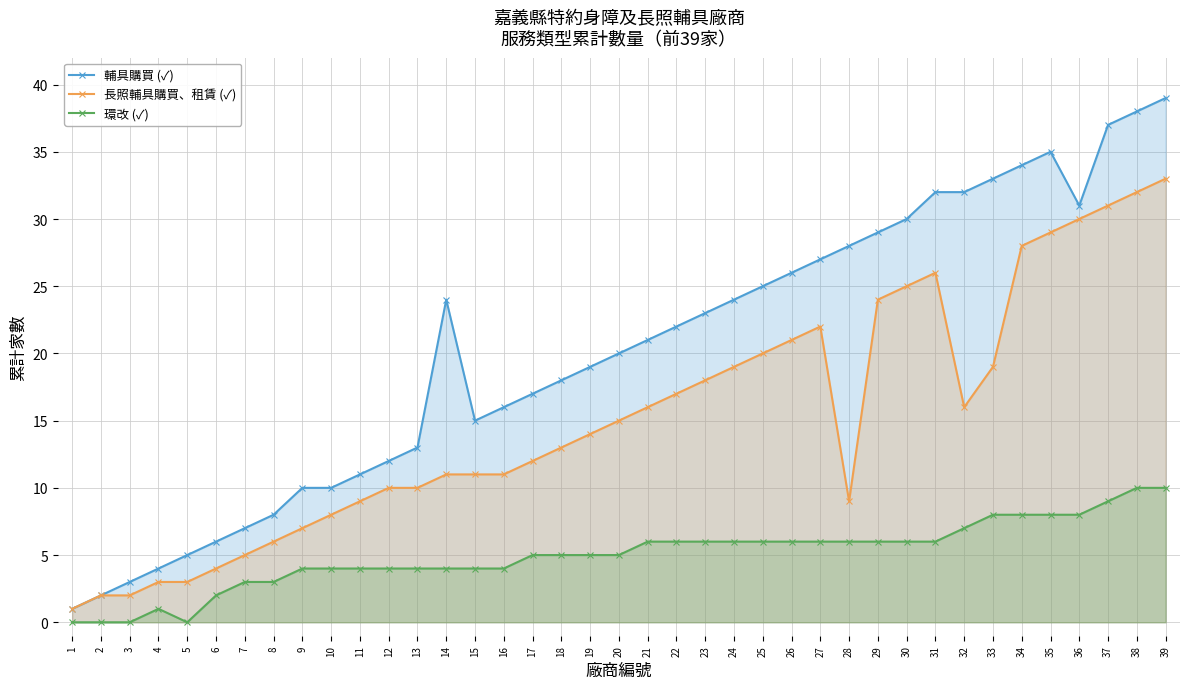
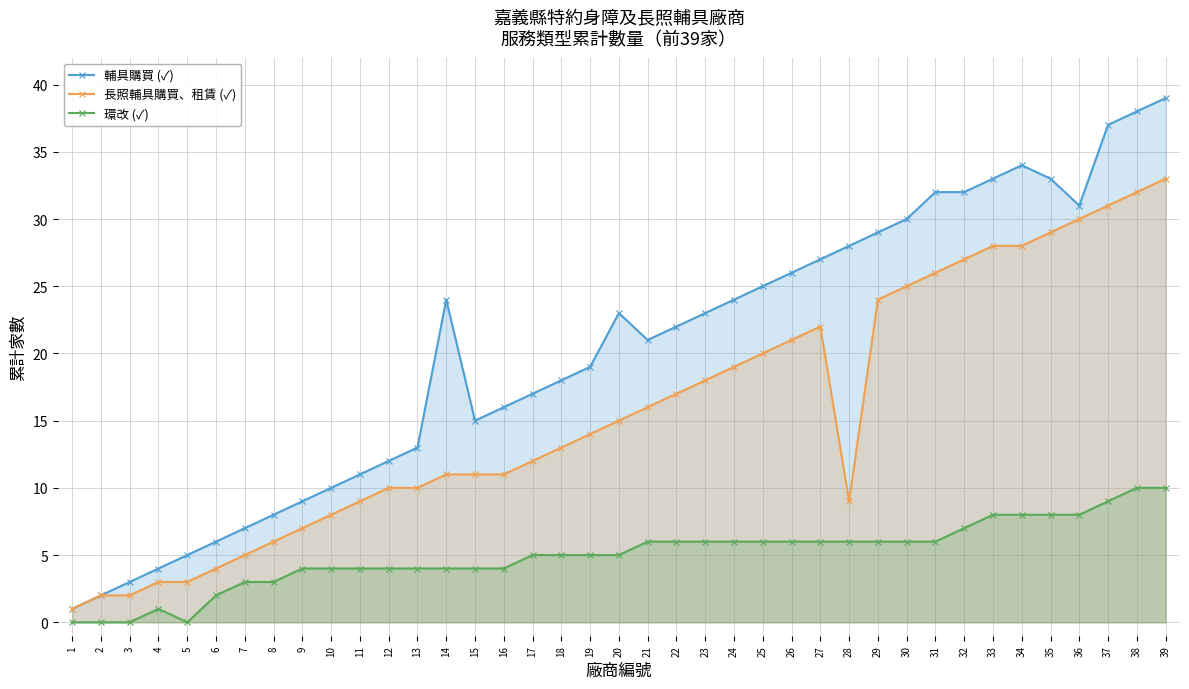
  {
    "輔具購買 (✓)": {
      "3": 3,
      "4": 4,
      "5": 5,
      "6": 6,
      "7": 7,
      "8": 8,
-     "9": 10,
+     "9": 9,
      "10": 10,
      "11": 11,
      "12": 12,
      "13": 13,
      "14": 24,
      "15": 15,
      "16": 16,
      "17": 17,
      "18": 18,
      "19": 19,
-     "20": 20,
+     "20": 23,
      "21": 21,
      "22": 22,
      "23": 23,
      "24": 24,
      "25": 25,
      "26": 26,
      "27": 27,
      "28": 28,
      "29": 29,
      "30": 30,
      "31": 32,
      "32": 32,
      "33": 33,
      "34": 34,
-     "35": 35,
+     "35": 33,
      "36": 31,
      "37": 37,
      "38": 38,
      "39": 39
    },
    "長照輔具購買、租賃 (✓)": {
      "3": 2,
      "4": 3,
      "5": 3,
      "6": 4,
      "7": 5,
      "8": 6,
      "9": 7,
      "10": 8,
      "11": 9,
      "12": 10,
      "13": 10,
      "14": 11,
      "15": 11,
      "16": 11,
      "17": 12,
      "18": 13,
      "19": 14,
      "20": 15,
      "21": 16,
      "22": 17,
      "23": 18,
      "24": 19,
      "25": 20,
      "26": 21,
      "27": 22,
      "28": 9,
      "29": 24,
      "30": 25,
      "31": 26,
-     "32": 16,
-     "33": 19,
+     "32": 27,
+     "33": 28,
      "34": 28,
      "35": 29,
      "36": 30,
      "37": 31,
      "38": 32,
      "39": 33
    },
    "環改 (✓)": {
      "1": 0,
      "2": 0,
      "3": 0,
      "4": 1,
      "5": 0,
      "6": 2,
      "7": 3,
      "8": 3,
      "9": 4,
      "10": 4,
      "11": 4,
      "12": 4,
      "13": 4,
      "14": 4,
      "15": 4,
      "16": 4,
      "17": 5,
      "18": 5,
      "19": 5,
      "20": 5,
      "21": 6,
      "22": 6,
      "23": 6,
      "24": 6,
      "25": 6,
      "26": 6,
      "27": 6,
      "28": 6,
      "29": 6,
      "30": 6,
      "31": 6,
      "32": 7,
      "33": 8,
      "34": 8,
      "35": 8,
      "36": 8,
      "37": 9,
      "38": 10,
      "39": 10
    }
  }
